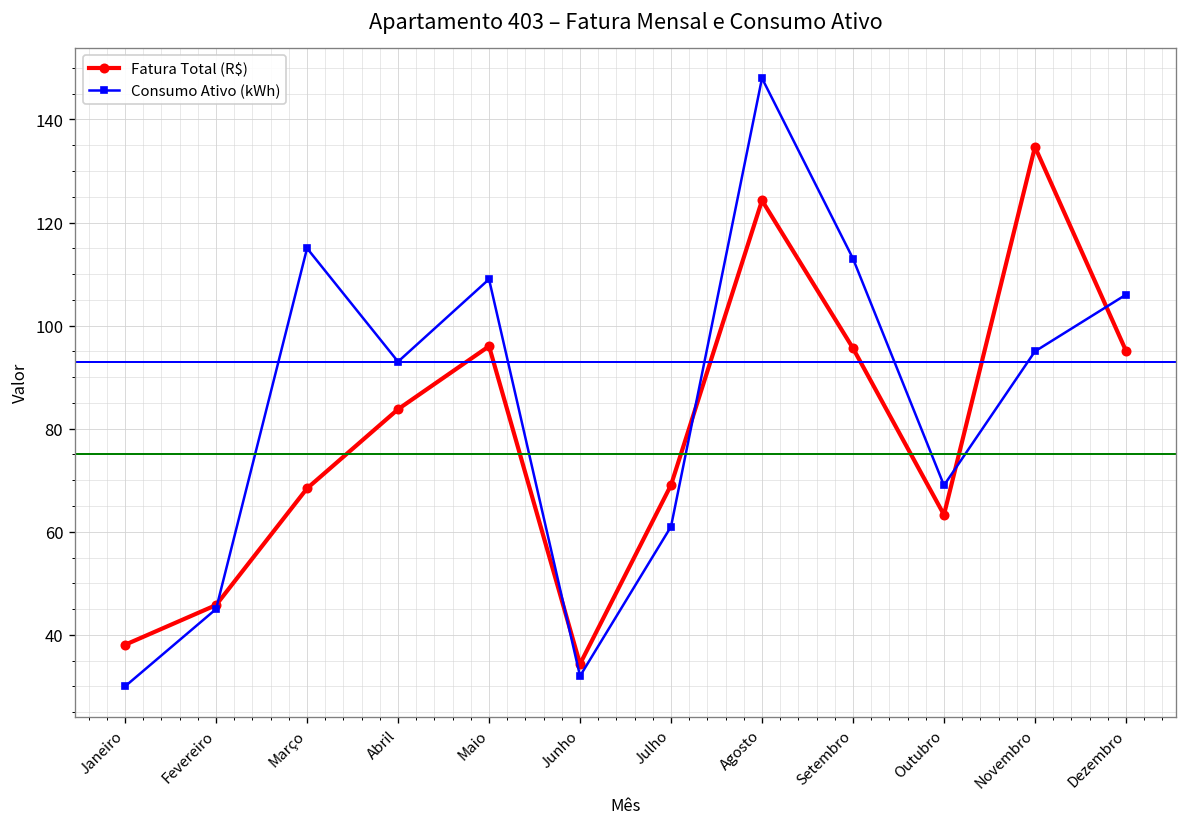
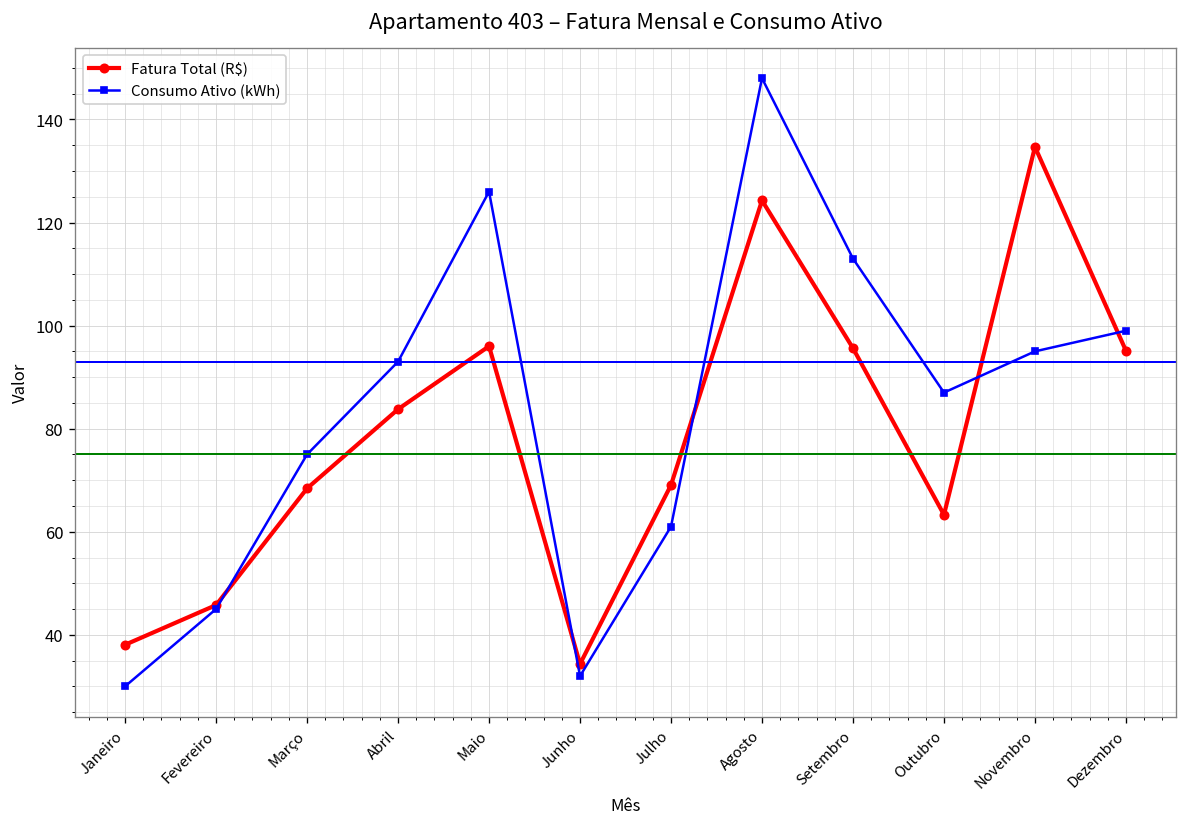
  {
    "Fatura Total (R$)": {
      "Janeiro": 38,
      "Fevereiro": 46,
      "Março": 68,
      "Abril": 84,
      "Maio": 96,
      "Junho": 34,
      "Julho": 69,
      "Agosto": 124,
      "Setembro": 96,
      "Outubro": 63,
      "Novembro": 135,
      "Dezembro": 95
    },
    "Consumo Ativo (kWh)": {
      "Janeiro": 30,
      "Fevereiro": 45,
-     "Março": 115,
+     "Março": 75,
      "Abril": 93,
-     "Maio": 109,
+     "Maio": 126,
      "Junho": 32,
      "Julho": 61,
      "Agosto": 148,
      "Setembro": 113,
-     "Outubro": 69,
+     "Outubro": 87,
      "Novembro": 95,
-     "Dezembro": 106
+     "Dezembro": 99
    }
  }
